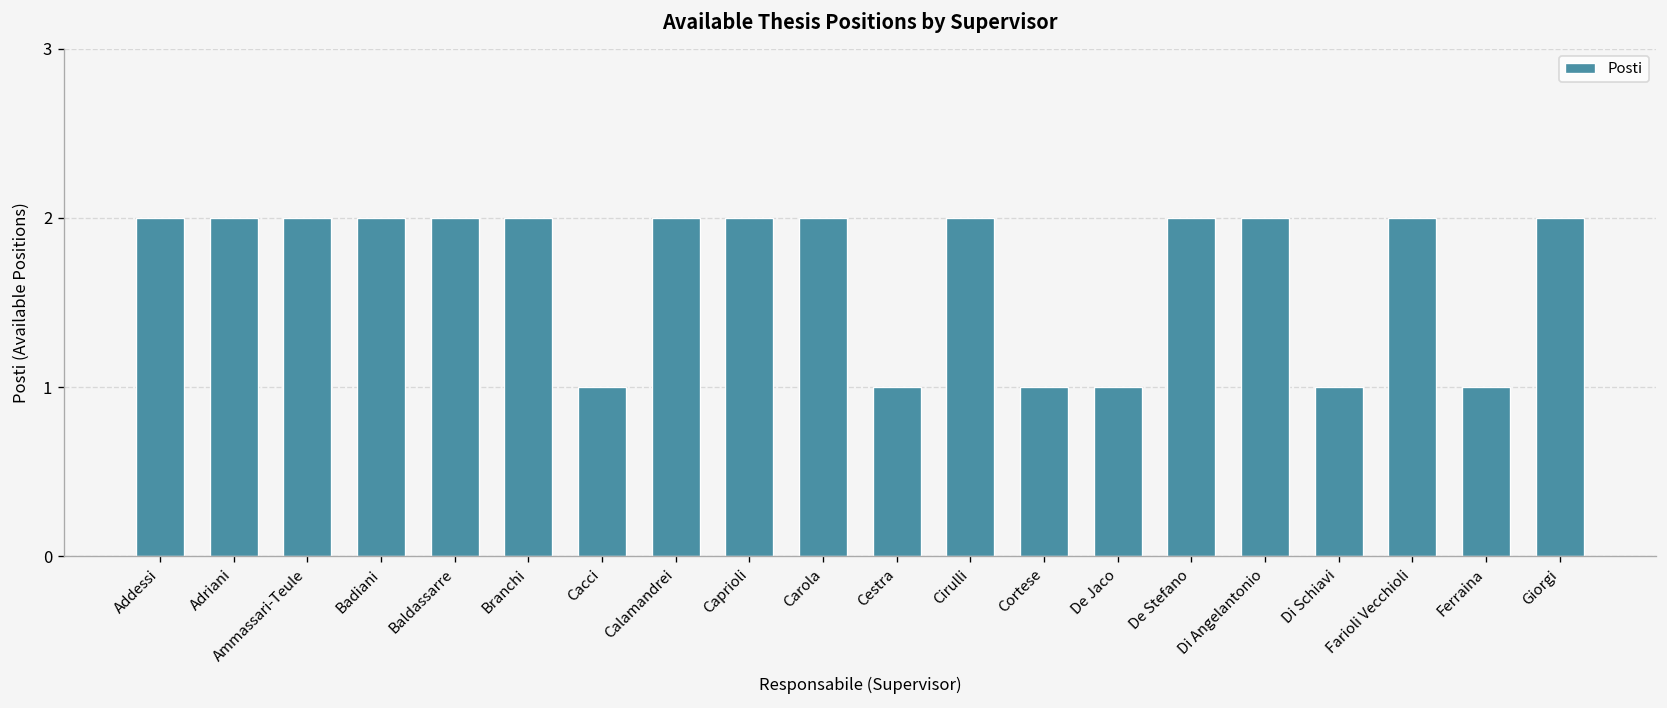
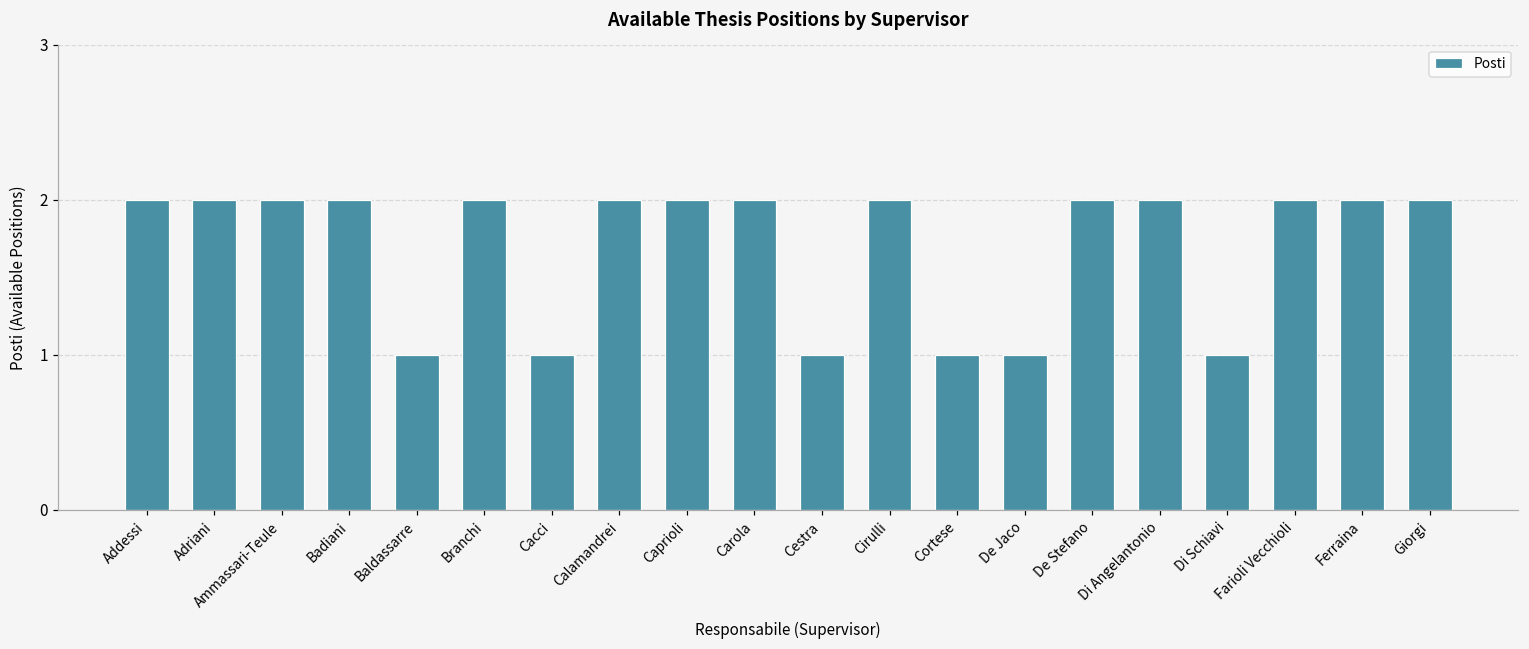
  {
    "Addessi": 2,
    "Adriani": 2,
    "Ammassari-Teule": 2,
    "Badiani": 2,
-   "Baldassarre": 2,
+   "Baldassarre": 1,
    "Branchi": 2,
    "Cacci": 1,
    "Calamandrei": 2,
    "Caprioli": 2,
    "Carola": 2,
    "Cestra": 1,
    "Cirulli": 2,
    "Cortese": 1,
    "De Jaco": 1,
    "De Stefano": 2,
    "Di Angelantonio": 2,
    "Di Schiavi": 1,
    "Farioli Vecchioli": 2,
-   "Ferraina": 1,
+   "Ferraina": 2,
    "Giorgi": 2
  }
